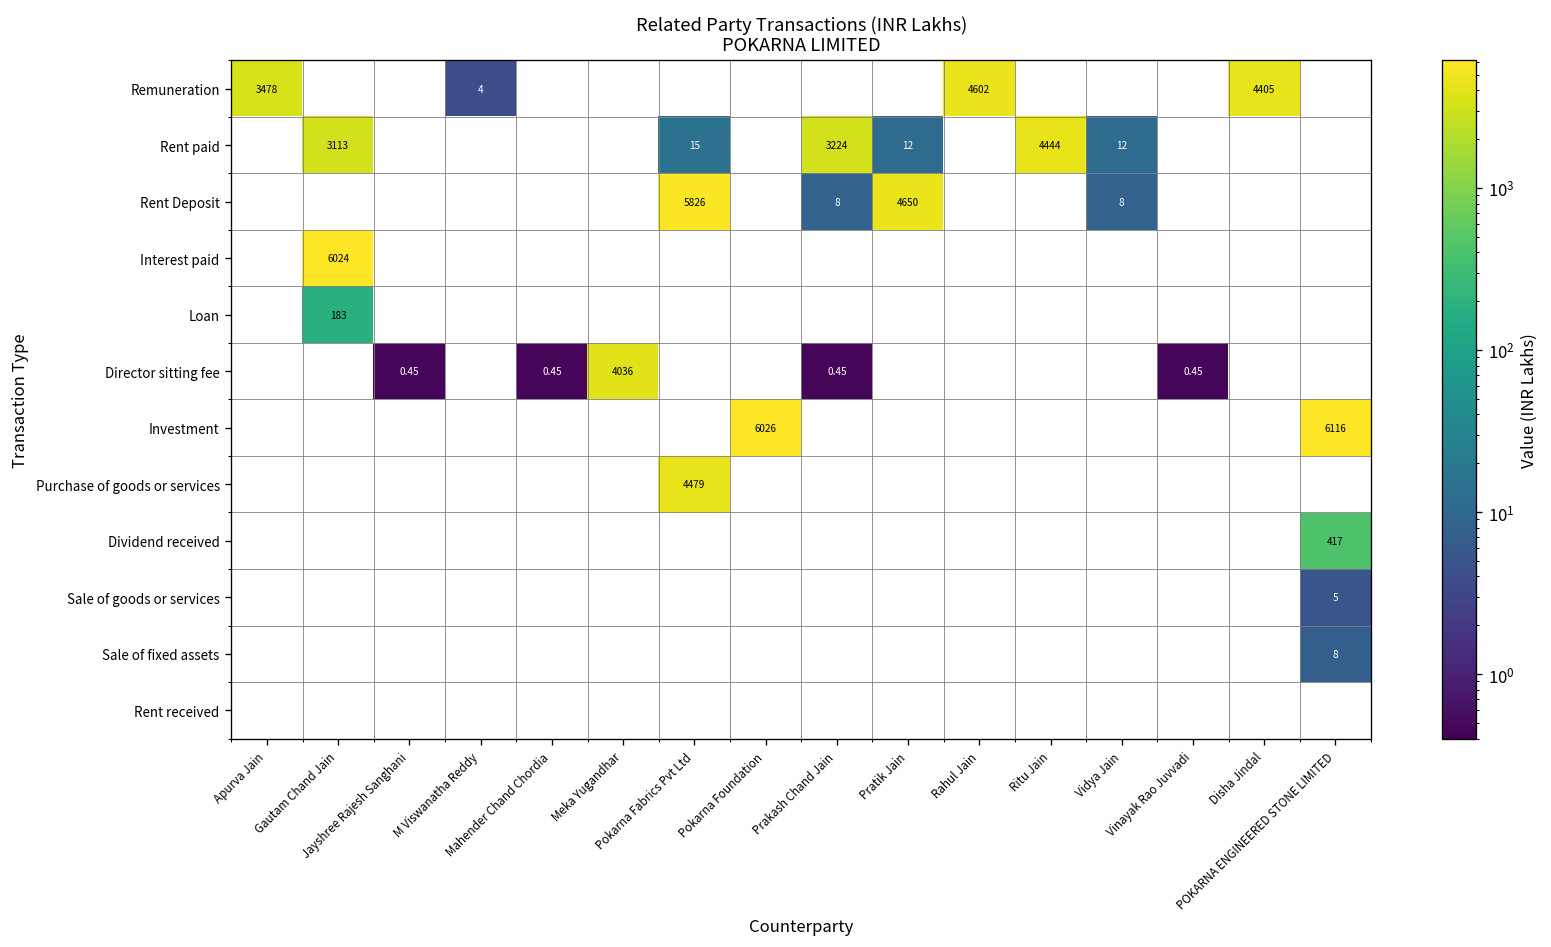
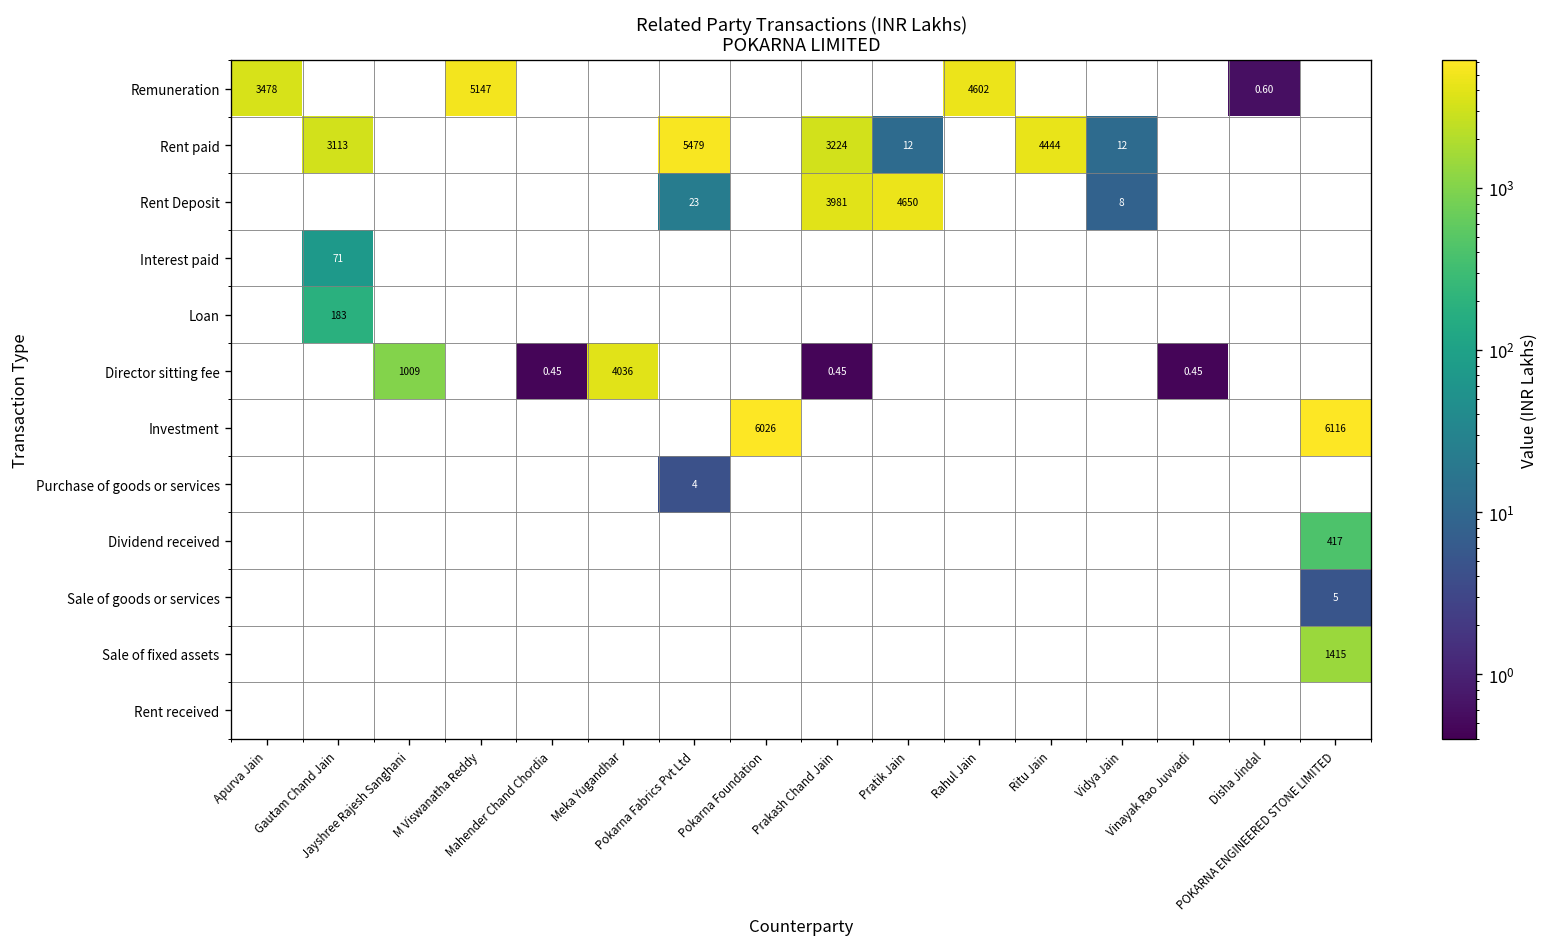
  {
    "Remuneration": {
      "Apurva Jain": 3478,
-     "M Viswanatha Reddy": 4,
+     "M Viswanatha Reddy": 5147,
      "Rahul Jain": 4602,
-     "Disha Jindal": 4405
+     "Disha Jindal": 0.60
    },
    "Rent paid": {
      "Gautam Chand Jain": 3113,
-     "Pokarna Fabrics Pvt Ltd": 15,
+     "Pokarna Fabrics Pvt Ltd": 5479,
      "Prakash Chand Jain": 3224,
      "Pratik Jain": 12,
      "Ritu Jain": 4444,
      "Vidya Jain": 12
    },
    "Rent Deposit": {
-     "Pokarna Fabrics Pvt Ltd": 5826,
-     "Prakash Chand Jain": 8,
+     "Pokarna Fabrics Pvt Ltd": 23,
+     "Prakash Chand Jain": 3981,
      "Pratik Jain": 4650,
      "Vidya Jain": 8
    },
    "Interest paid": {
-     "Gautam Chand Jain": 6024
+     "Gautam Chand Jain": 71
    },
    "Loan": {
      "Gautam Chand Jain": 183
    },
    "Director sitting fee": {
-     "Jayshree Rajesh Sanghani": 0.45,
+     "Jayshree Rajesh Sanghani": 1009,
      "Mahender Chand Chordia": 0.45,
      "Meka Yugandhar": 4036,
      "Prakash Chand Jain": 0.45,
      "Vinayak Rao Juvvadi": 0.45
    },
    "Investment": {
      "Pokarna Foundation": 6026,
      "POKARNA ENGINEERED STONE LIMITED": 6116
    },
    "Purchase of goods or services": {
-     "Pokarna Fabrics Pvt Ltd": 4479
+     "Pokarna Fabrics Pvt Ltd": 4
    },
    "Dividend received": {
      "POKARNA ENGINEERED STONE LIMITED": 417
    },
    "Sale of goods or services": {
      "POKARNA ENGINEERED STONE LIMITED": 5
    },
    "Sale of fixed assets": {
-     "POKARNA ENGINEERED STONE LIMITED": 8
+     "POKARNA ENGINEERED STONE LIMITED": 1415
    }
  }
